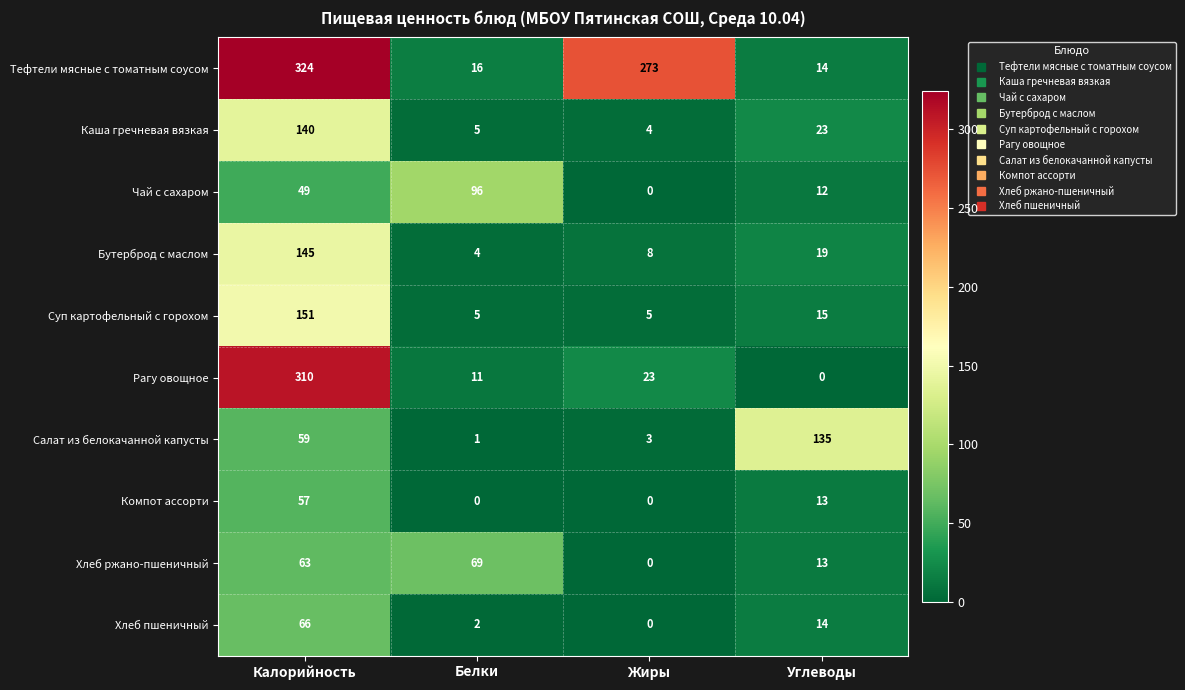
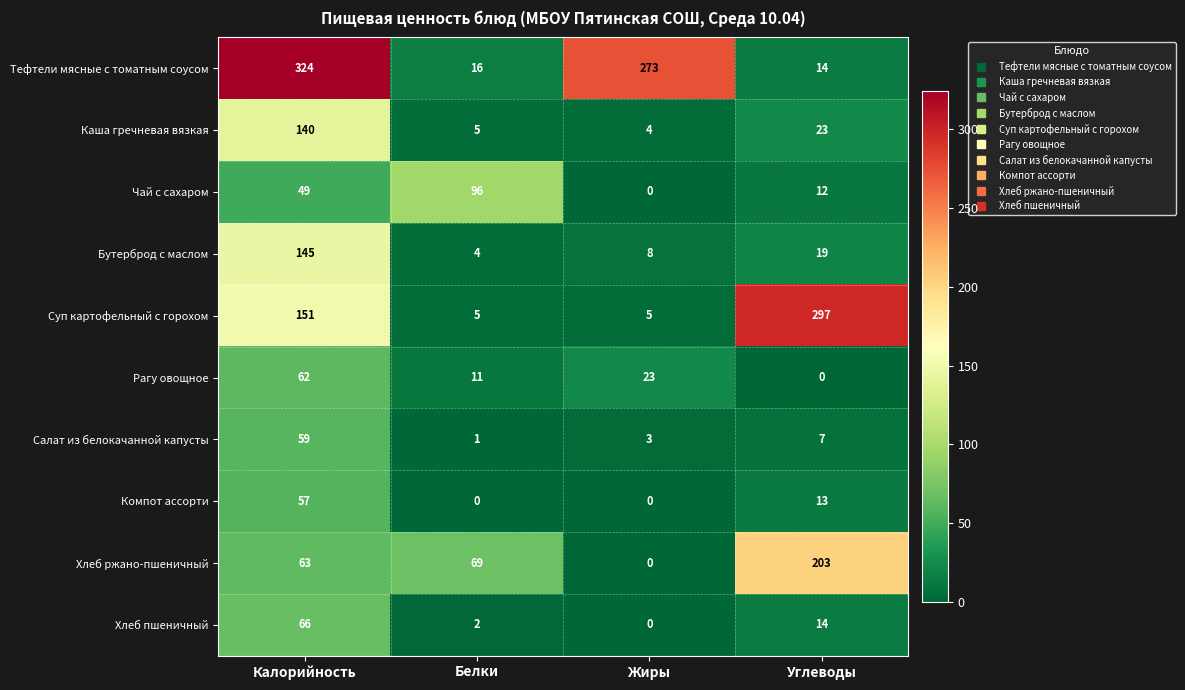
  {
    "Тефтели мясные с томатным соусом": {
      "Калорийность": 324,
      "Белки": 16,
      "Жиры": 273,
      "Углеводы": 14
    },
    "Каша гречневая вязкая": {
      "Калорийность": 140,
      "Белки": 5,
      "Жиры": 4,
      "Углеводы": 23
    },
    "Чай с сахаром": {
      "Калорийность": 49,
      "Белки": 96,
      "Жиры": 0,
      "Углеводы": 12
    },
    "Бутерброд с маслом": {
      "Калорийность": 145,
      "Белки": 4,
      "Жиры": 8,
      "Углеводы": 19
    },
    "Суп картофельный с горохом": {
      "Калорийность": 151,
      "Белки": 5,
      "Жиры": 5,
-     "Углеводы": 15
+     "Углеводы": 297
    },
    "Рагу овощное": {
-     "Калорийность": 310,
+     "Калорийность": 62,
      "Белки": 11,
      "Жиры": 23,
      "Углеводы": 0
    },
    "Салат из белокачанной капусты": {
      "Калорийность": 59,
      "Белки": 1,
      "Жиры": 3,
-     "Углеводы": 135
+     "Углеводы": 7
    },
    "Компот ассорти": {
      "Калорийность": 57,
      "Белки": 0,
      "Жиры": 0,
      "Углеводы": 13
    },
    "Хлеб ржано-пшеничный": {
      "Калорийность": 63,
      "Белки": 69,
      "Жиры": 0,
-     "Углеводы": 13
+     "Углеводы": 203
    },
    "Хлеб пшеничный": {
      "Калорийность": 66,
      "Белки": 2,
      "Жиры": 0,
      "Углеводы": 14
    }
  }
